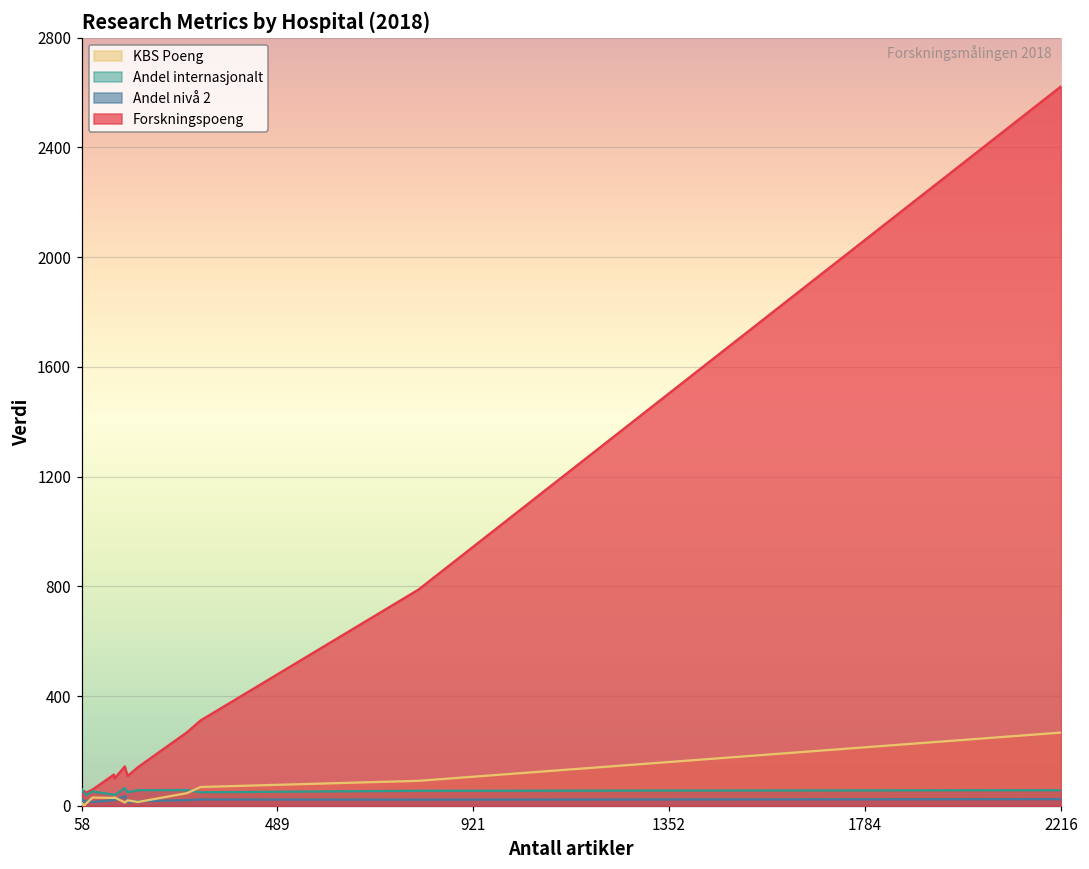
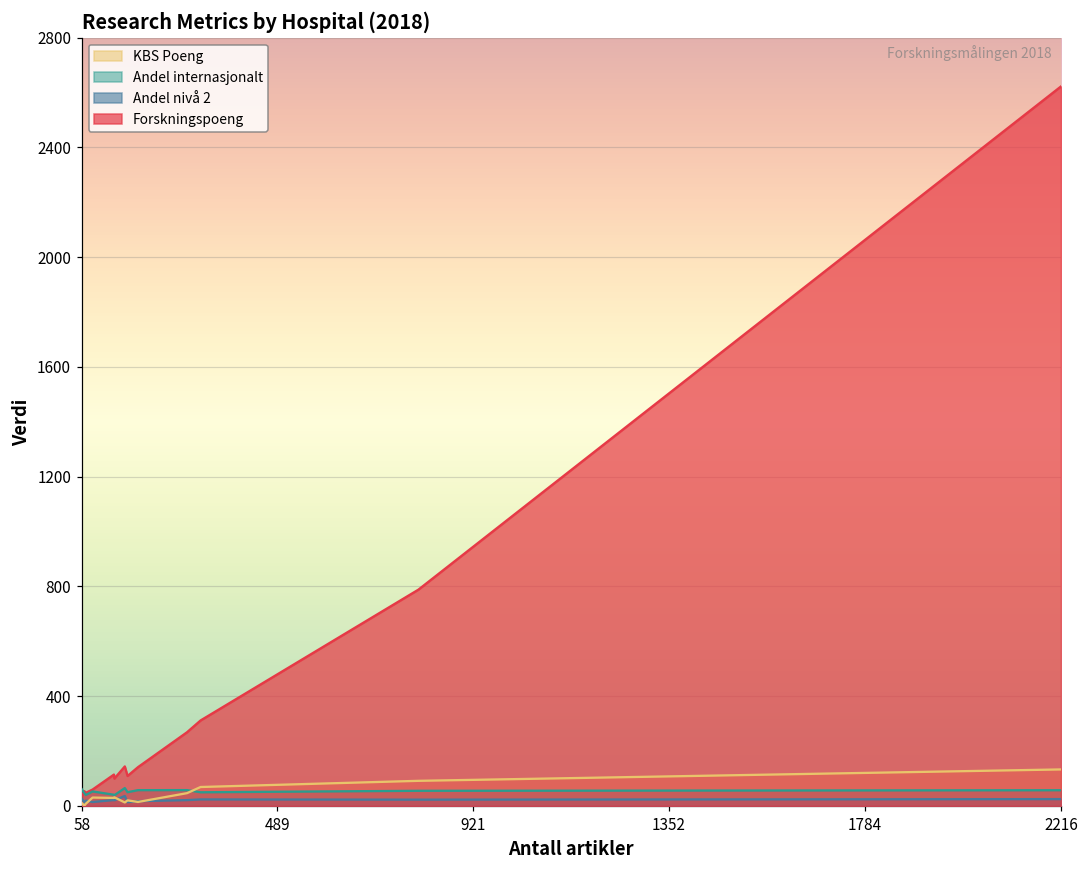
  {
    "KBS Poeng": {
      "58": 10,
-     "2216": 270
+     "2216": 130
    },
    "Forskningspoeng": {
      "58": 40,
      "2216": 2620
    }
  }
